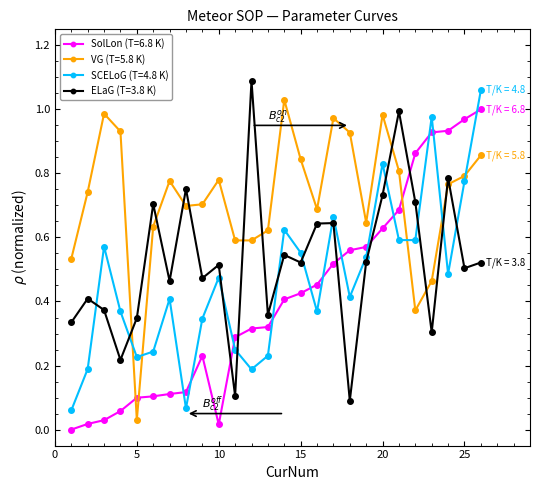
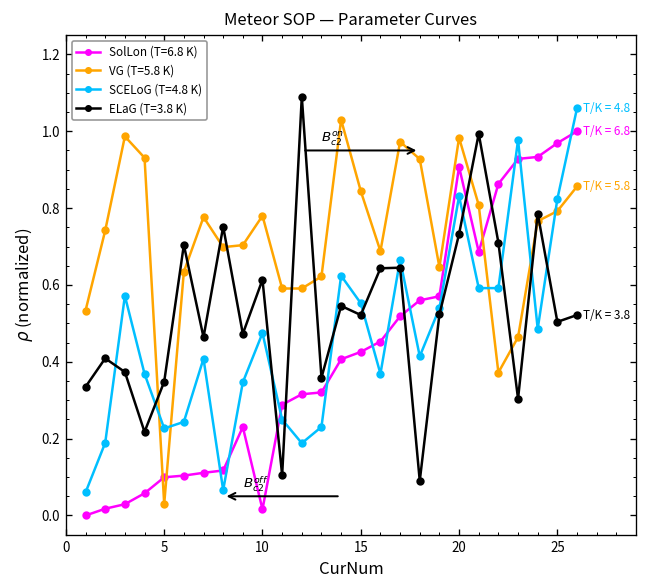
  {
    "SolLon (T=6.8 K)": {
      "5": 0.10,
      "10": 0.02,
      "15": 0.43,
-     "20": 0.63,
+     "20": 0.91,
      "25": 0.97
    },
    "VG (T=5.8 K)": {
      "5": 0.03,
      "10": 0.78,
      "15": 0.84,
      "20": 0.98,
      "25": 0.79
    },
    "SCELoG (T=4.8 K)": {
      "5": 0.23,
      "10": 0.47,
      "15": 0.55,
      "20": 0.83,
-     "25": 0.78
+     "25": 0.82
    },
    "ELaG (T=3.8 K)": {
      "5": 0.35,
-     "10": 0.51,
+     "10": 0.61,
      "15": 0.52,
      "20": 0.73,
      "25": 0.50
    }
  }
